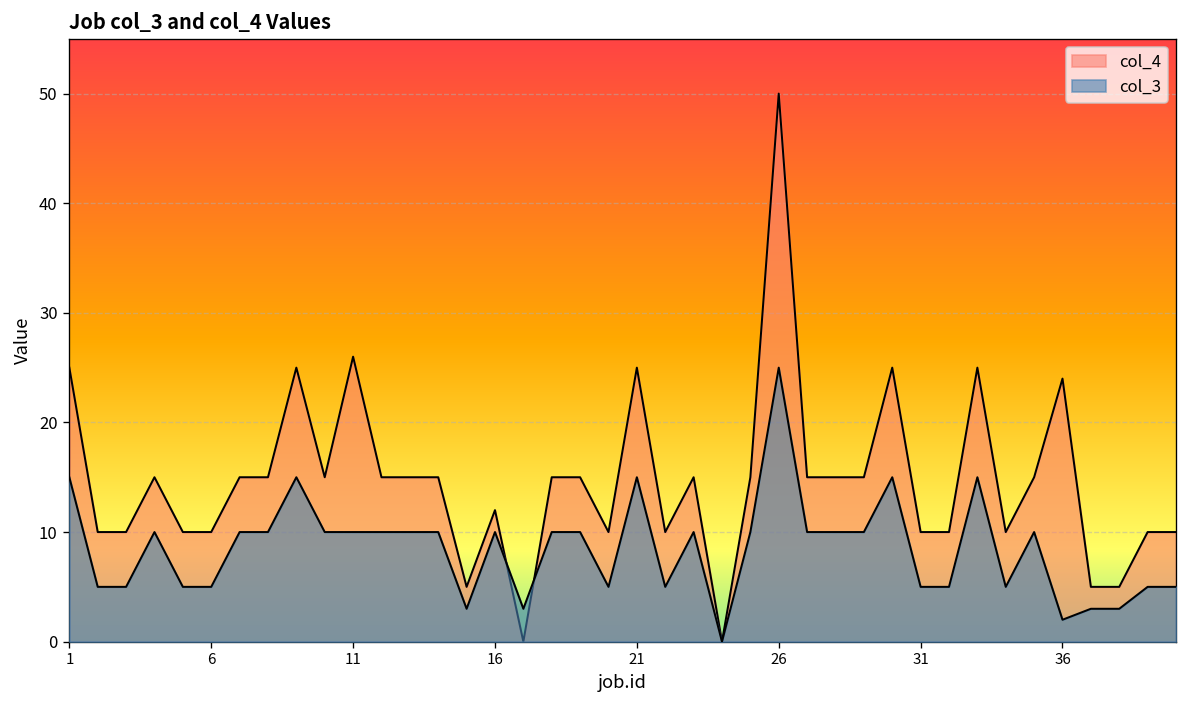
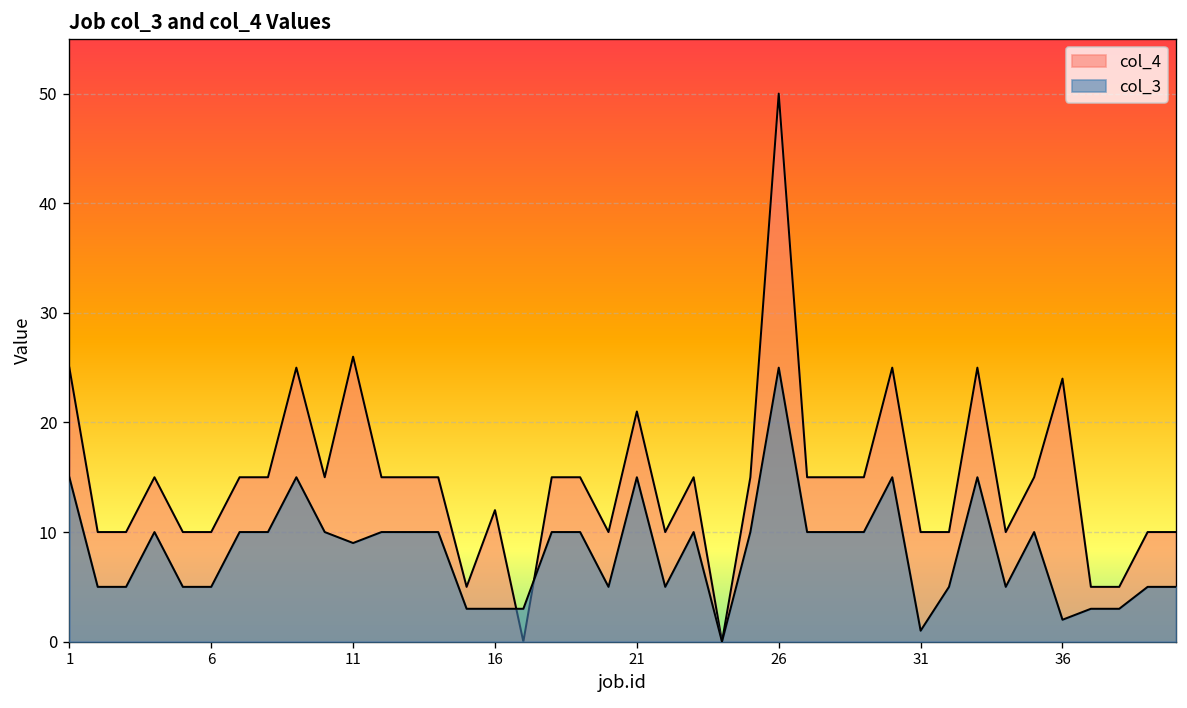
  {
    "col_4": {
      "1": 25,
      "6": 10,
      "11": 26,
      "16": 12,
-     "21": 25,
+     "21": 21,
      "26": 50,
      "31": 10,
      "36": 24
    },
    "col_3": {
      "1": 15,
      "6": 5,
-     "11": 10,
-     "16": 10,
+     "11": 9,
+     "16": 3,
      "21": 15,
      "26": 25,
-     "31": 5,
+     "31": 1,
      "36": 2
    }
  }
